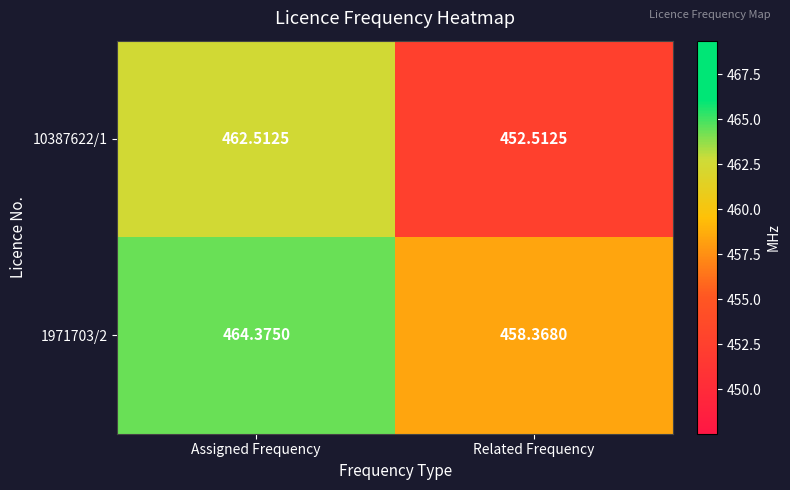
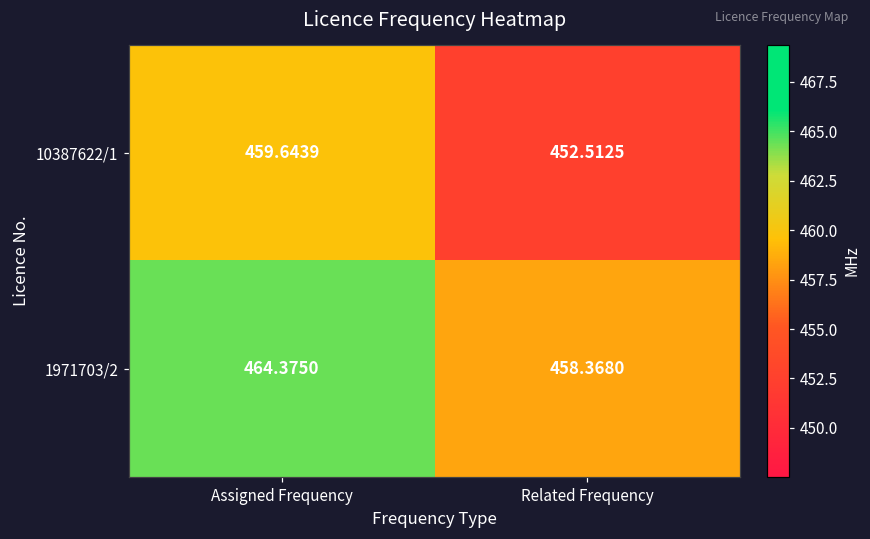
  {
    "10387622/1": {
-     "Assigned Frequency": 462.5125,
+     "Assigned Frequency": 459.6439,
      "Related Frequency": 452.5125
    },
    "1971703/2": {
      "Assigned Frequency": 464.3750,
      "Related Frequency": 458.3680
    }
  }
